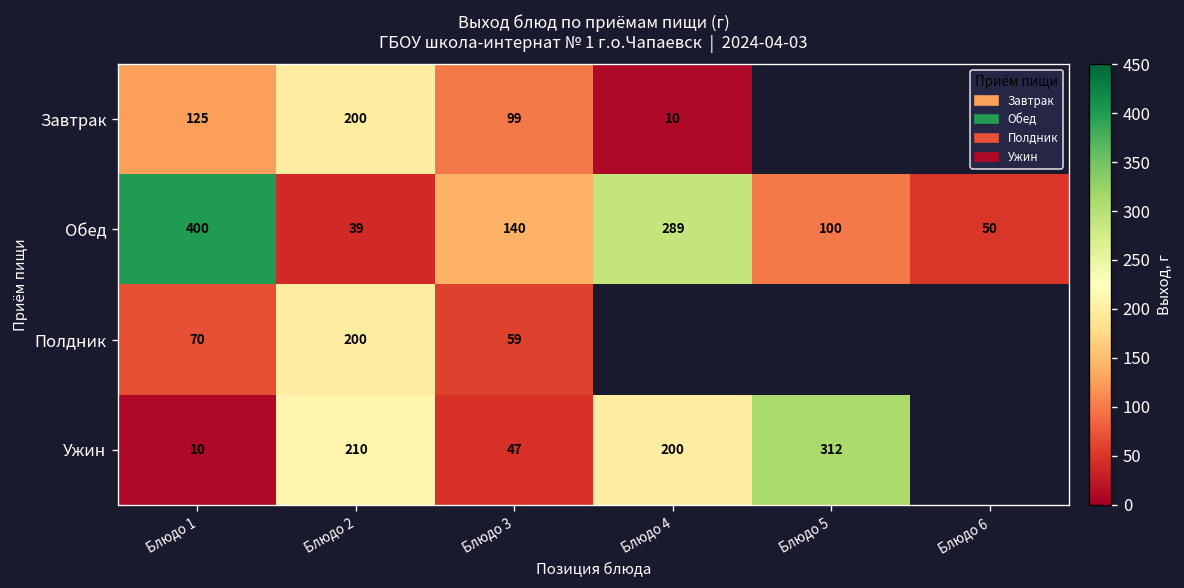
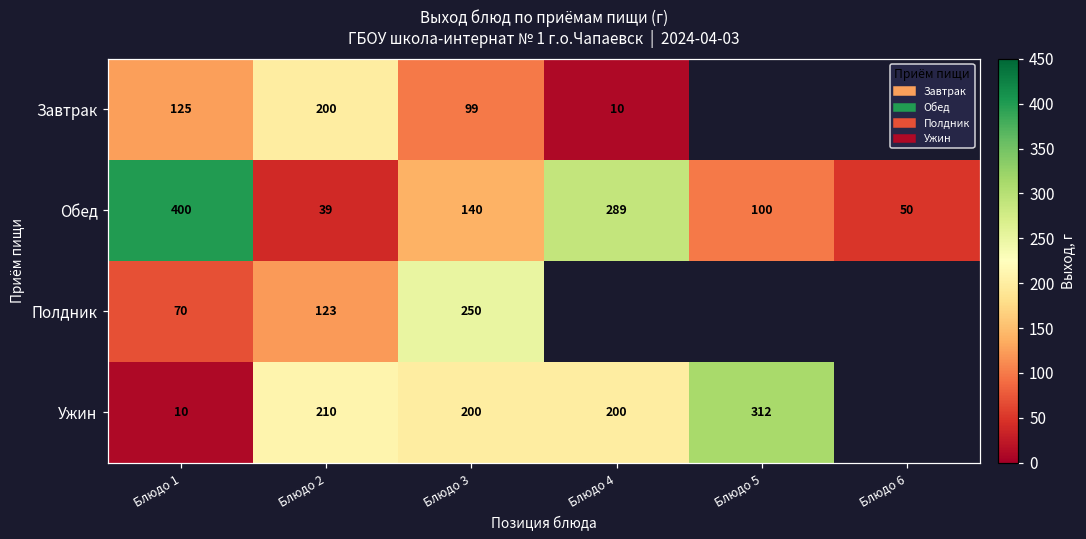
  {
    "Завтрак": {
      "Блюдо 1": 125,
      "Блюдо 2": 200,
      "Блюдо 3": 99,
      "Блюдо 4": 10
    },
    "Обед": {
      "Блюдо 1": 400,
      "Блюдо 2": 39,
      "Блюдо 3": 140,
      "Блюдо 4": 289,
      "Блюдо 5": 100,
      "Блюдо 6": 50
    },
    "Полдник": {
      "Блюдо 1": 70,
-     "Блюдо 2": 200,
-     "Блюдо 3": 59
+     "Блюдо 2": 123,
+     "Блюдо 3": 250
    },
    "Ужин": {
      "Блюдо 1": 10,
      "Блюдо 2": 210,
-     "Блюдо 3": 47,
+     "Блюдо 3": 200,
      "Блюдо 4": 200,
      "Блюдо 5": 312
    }
  }
